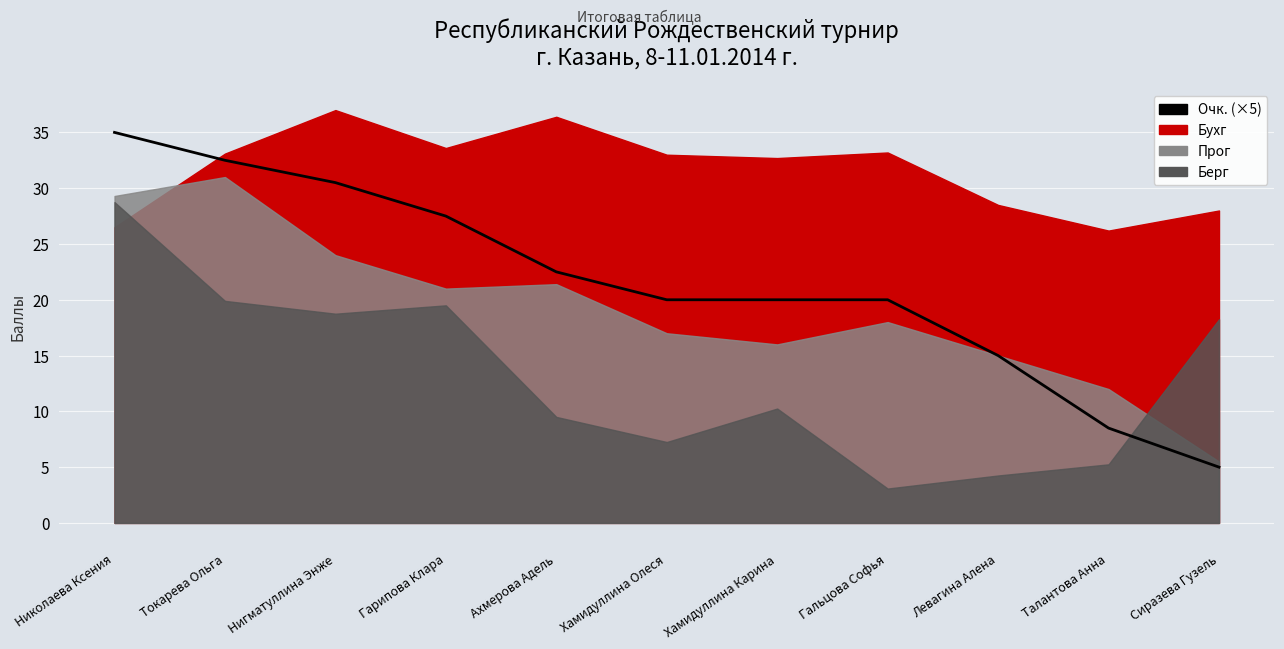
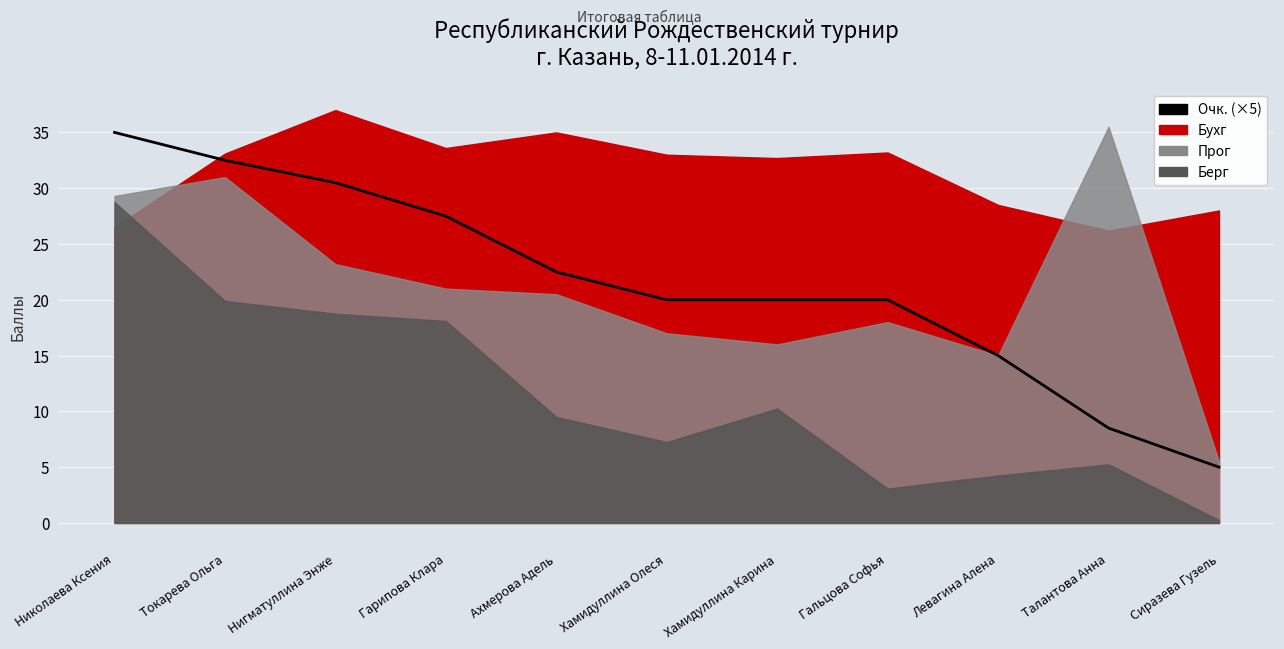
  {
    "Очк. (×5)": {
      "Николаева Ксения": 35.0,
      "Токарева Ольга": 32.5,
      "Нигматуллина Энже": 30.5,
      "Гарипова Клара": 27.5,
      "Ахмерова Адель": 22.5,
      "Хамидуллина Олеся": 20.0,
      "Хамидуллина Карина": 20.0,
      "Гальцова Софья": 20.0,
      "Талантова Анна": 8.5,
      "Сиразева Гузель": 5.0
    },
    "Бухг": {
      "Николаева Ксения": 26.5,
      "Токарева Ольга": 33.1,
      "Нигматуллина Энже": 37.0,
      "Гарипова Клара": 33.6,
-     "Ахмерова Адель": 36.4,
+     "Ахмерова Адель": 35.0,
      "Хамидуллина Олеся": 33.0,
      "Хамидуллина Карина": 32.7,
      "Гальцова Софья": 33.2,
      "Левагина Алена": 28.5,
      "Талантова Анна": 26.2,
      "Сиразева Гузель": 28.0
    },
    "Прог": {
      "Николаева Ксения": 29.3,
      "Токарева Ольга": 31.0,
-     "Нигматуллина Энже": 24.0,
+     "Нигматуллина Энже": 23.2,
      "Гарипова Клара": 21.0,
-     "Ахмерова Адель": 21.4,
+     "Ахмерова Адель": 20.5,
      "Хамидуллина Олеся": 17.0,
      "Хамидуллина Карина": 16.0,
      "Гальцова Софья": 18.0,
-     "Талантова Анна": 12.0,
+     "Талантова Анна": 35.5,
      "Сиразева Гузель": 5.5
    },
    "Берг": {
      "Николаева Ксения": 28.8,
      "Токарева Ольга": 19.9,
      "Нигматуллина Энже": 18.8,
-     "Гарипова Клара": 19.5,
+     "Гарипова Клара": 18.1,
      "Ахмерова Адель": 9.5,
      "Хамидуллина Олеся": 7.3,
      "Хамидуллина Карина": 10.3,
      "Гальцова Софья": 3.1,
      "Левагина Алена": 4.3,
      "Талантова Анна": 5.3,
-     "Сиразева Гузель": 18.3
+     "Сиразева Гузель": 0.3
    }
  }
